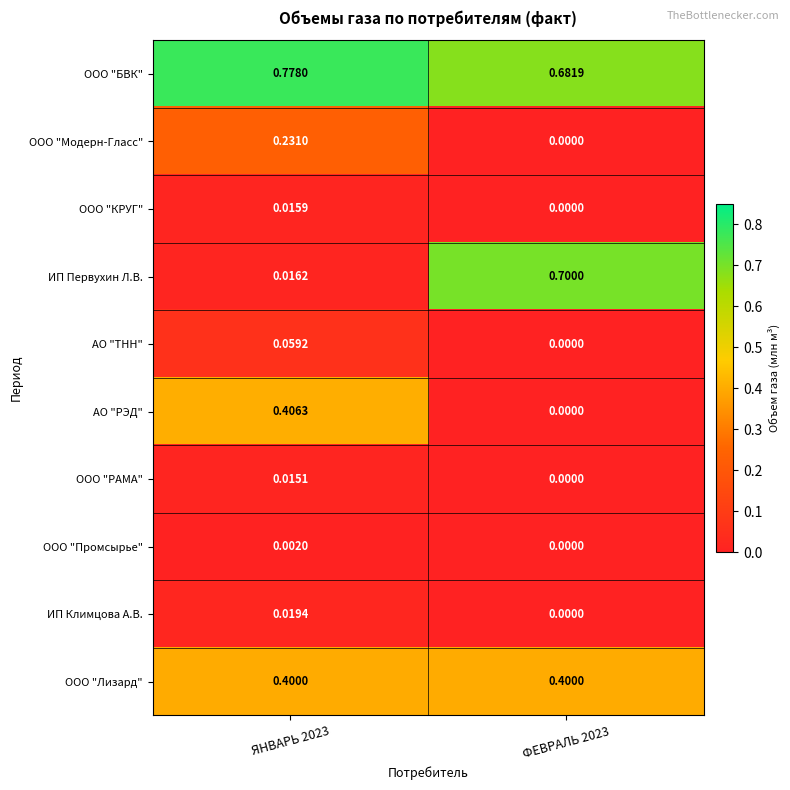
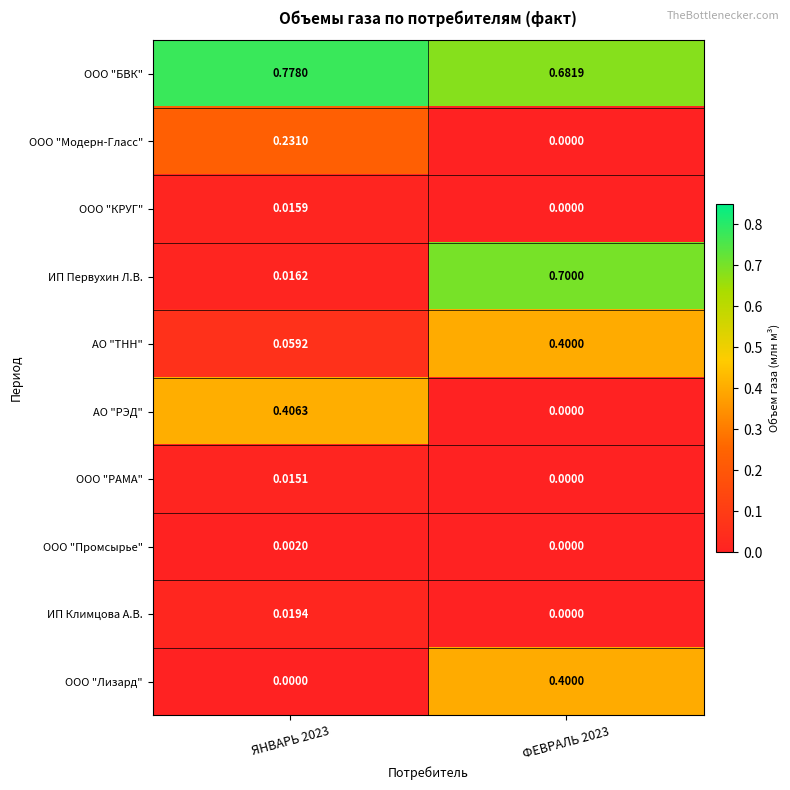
  {
    "ООО \"БВК\"": {
      "ЯНВАРЬ 2023": 0.7780,
      "ФЕВРАЛЬ 2023": 0.6819
    },
    "ООО \"Модерн-Гласс\"": {
      "ЯНВАРЬ 2023": 0.2310,
      "ФЕВРАЛЬ 2023": 0.0000
    },
    "ООО \"КРУГ\"": {
      "ЯНВАРЬ 2023": 0.0159,
      "ФЕВРАЛЬ 2023": 0.0000
    },
    "ИП Первухин Л.В.": {
      "ЯНВАРЬ 2023": 0.0162,
      "ФЕВРАЛЬ 2023": 0.7000
    },
    "АО \"ТНН\"": {
      "ЯНВАРЬ 2023": 0.0592,
-     "ФЕВРАЛЬ 2023": 0.0000
+     "ФЕВРАЛЬ 2023": 0.4000
    },
    "АО \"РЭД\"": {
      "ЯНВАРЬ 2023": 0.4063,
      "ФЕВРАЛЬ 2023": 0.0000
    },
    "ООО \"РАМА\"": {
      "ЯНВАРЬ 2023": 0.0151,
      "ФЕВРАЛЬ 2023": 0.0000
    },
    "ООО \"Промсырье\"": {
      "ЯНВАРЬ 2023": 0.0020,
      "ФЕВРАЛЬ 2023": 0.0000
    },
    "ИП Климцова А.В.": {
      "ЯНВАРЬ 2023": 0.0194,
      "ФЕВРАЛЬ 2023": 0.0000
    },
    "ООО \"Лизард\"": {
-     "ЯНВАРЬ 2023": 0.4000,
+     "ЯНВАРЬ 2023": 0.0000,
      "ФЕВРАЛЬ 2023": 0.4000
    }
  }
